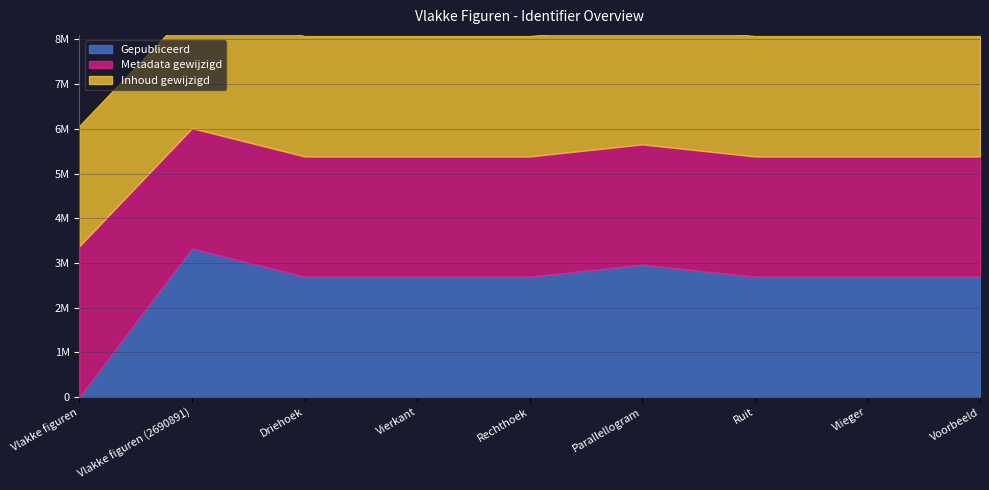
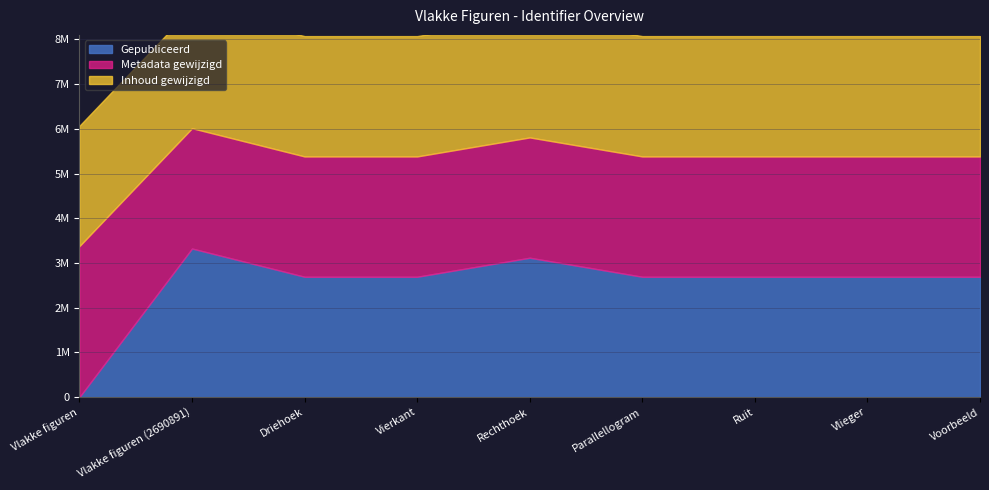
  {
    "Gepubliceerd": {
      "Vlakke figuren": 0,
      "Vlakke figuren (2690891)": 3300000,
      "Driehoek": 2700000,
      "Vierkant": 2700000,
-     "Rechthoek": 2700000,
-     "Parallellogram": 3000000,
+     "Rechthoek": 3100000,
+     "Parallellogram": 2700000,
      "Ruit": 2700000,
      "Vlieger": 2700000,
      "Voorbeeld": 2700000
    },
    "Metadata gewijzigd": {
      "Vlakke figuren": 3400000,
      "Vlakke figuren (2690891)": 2700000,
      "Driehoek": 2700000,
      "Vierkant": 2700000,
      "Rechthoek": 2700000,
      "Parallellogram": 2700000,
      "Ruit": 2700000,
      "Vlieger": 2700000,
      "Voorbeeld": 2700000
    },
    "Inhoud gewijzigd": {
      "Vlakke figuren": 2700000,
      "Driehoek": 2700000,
      "Vierkant": 2700000,
      "Ruit": 2700000,
      "Vlieger": 2700000,
      "Voorbeeld": 2700000
    }
  }
